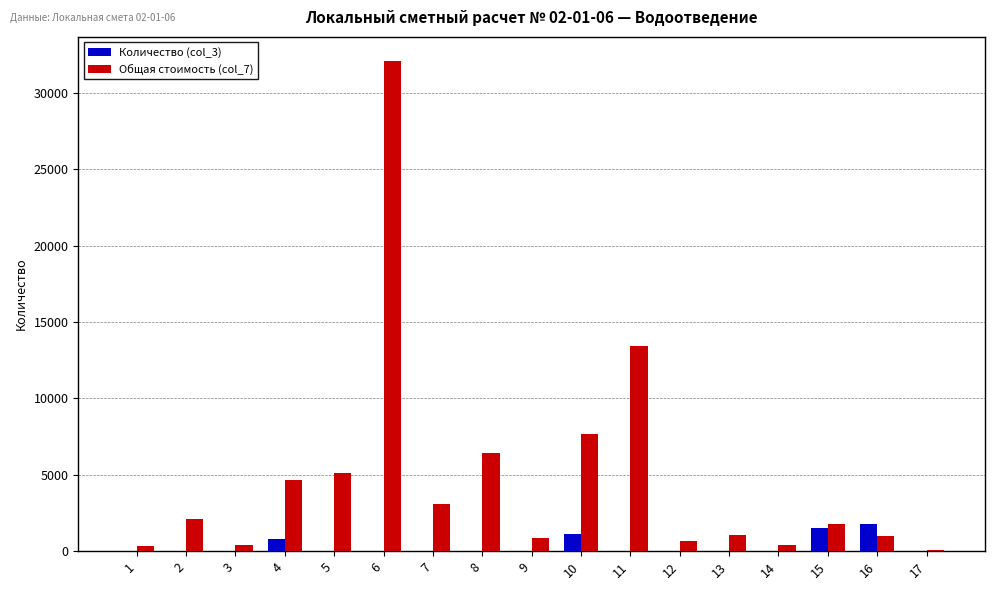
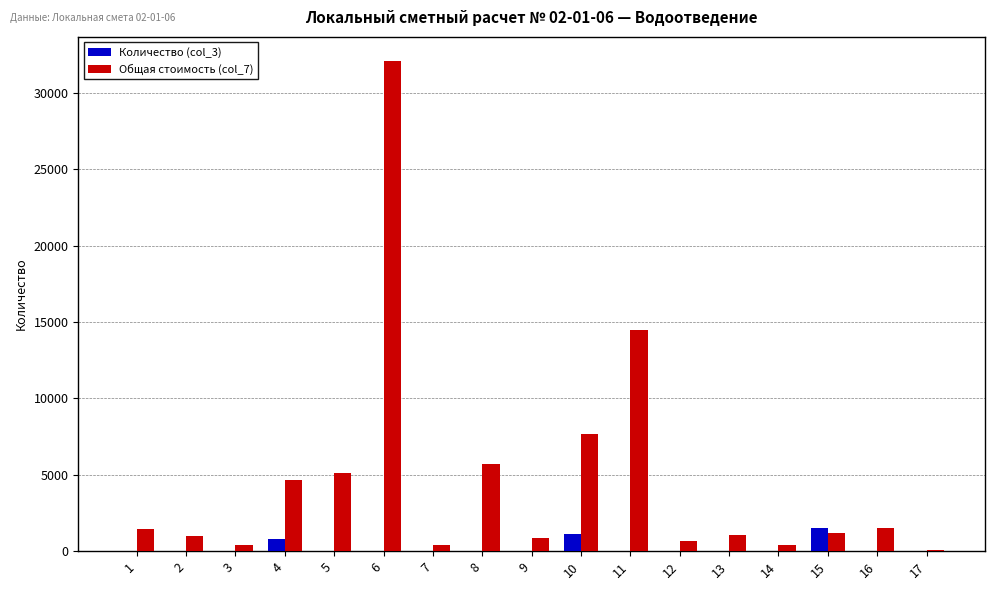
  {
    "Количество (col_3)": {
      "4": 800,
      "10": 1100,
      "15": 1500,
-     "16": 1800
+     "16": 0
    },
    "Общая стоимость (col_7)": {
-     "1": 400,
-     "2": 2100,
+     "1": 1400,
+     "2": 1000,
      "3": 400,
      "4": 4700,
      "5": 5100,
      "6": 32100,
-     "7": 3100,
-     "8": 6400,
+     "7": 400,
+     "8": 5700,
      "9": 900,
      "10": 7600,
-     "11": 13400,
+     "11": 14500,
      "12": 600,
      "13": 1000,
      "14": 400,
-     "15": 1800,
-     "16": 1000
+     "15": 1200,
+     "16": 1500
    }
  }
